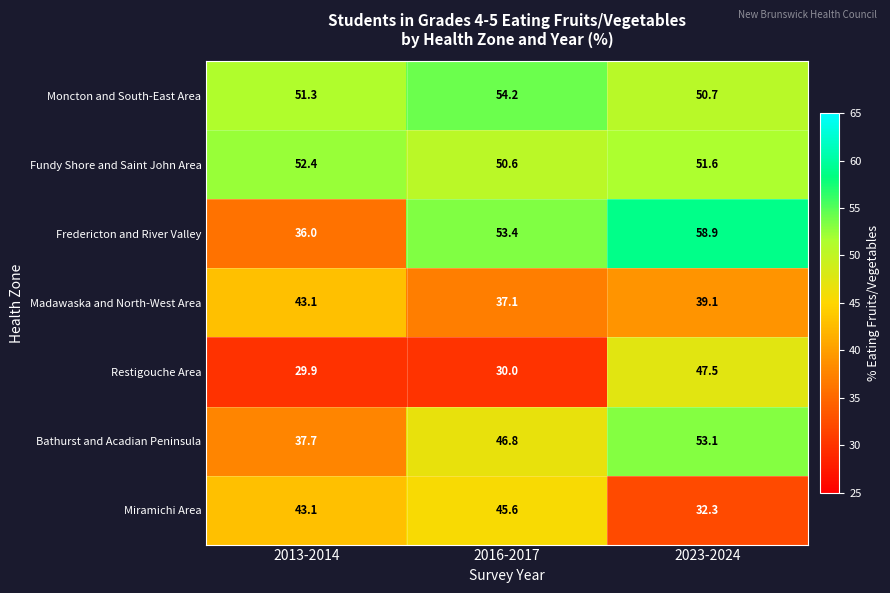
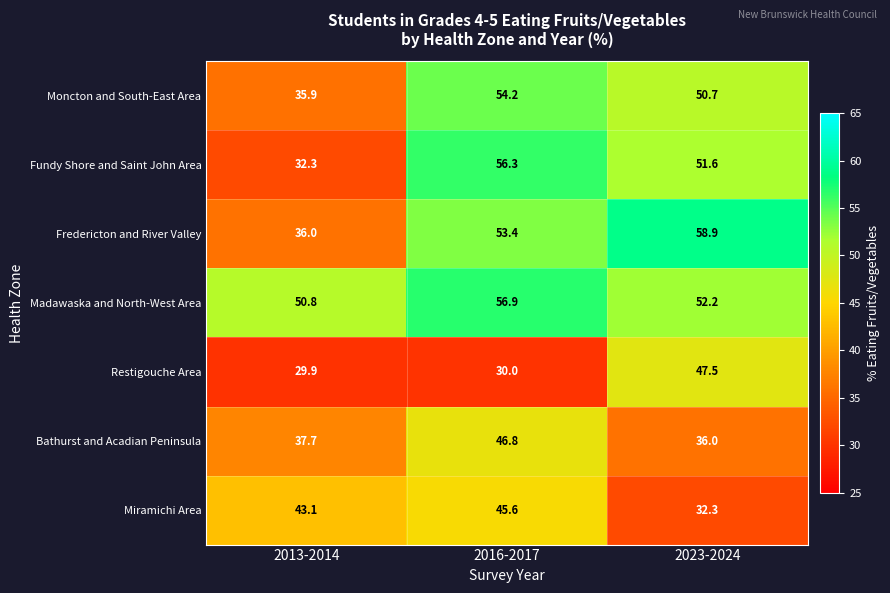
  {
    "Moncton and South-East Area": {
-     "2013-2014": 51.3,
+     "2013-2014": 35.9,
      "2016-2017": 54.2,
      "2023-2024": 50.7
    },
    "Fundy Shore and Saint John Area": {
-     "2013-2014": 52.4,
-     "2016-2017": 50.6,
+     "2013-2014": 32.3,
+     "2016-2017": 56.3,
      "2023-2024": 51.6
    },
    "Fredericton and River Valley": {
      "2013-2014": 36.0,
      "2016-2017": 53.4,
      "2023-2024": 58.9
    },
    "Madawaska and North-West Area": {
-     "2013-2014": 43.1,
-     "2016-2017": 37.1,
-     "2023-2024": 39.1
+     "2013-2014": 50.8,
+     "2016-2017": 56.9,
+     "2023-2024": 52.2
    },
    "Restigouche Area": {
      "2013-2014": 29.9,
      "2016-2017": 30.0,
      "2023-2024": 47.5
    },
    "Bathurst and Acadian Peninsula": {
      "2013-2014": 37.7,
      "2016-2017": 46.8,
-     "2023-2024": 53.1
+     "2023-2024": 36.0
    },
    "Miramichi Area": {
      "2013-2014": 43.1,
      "2016-2017": 45.6,
      "2023-2024": 32.3
    }
  }
